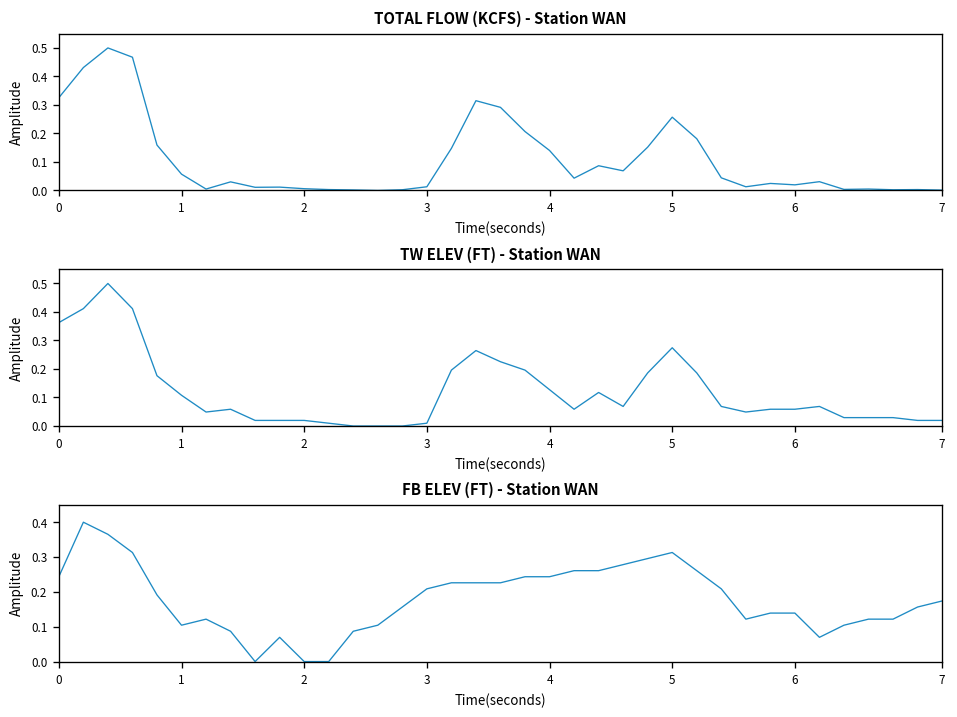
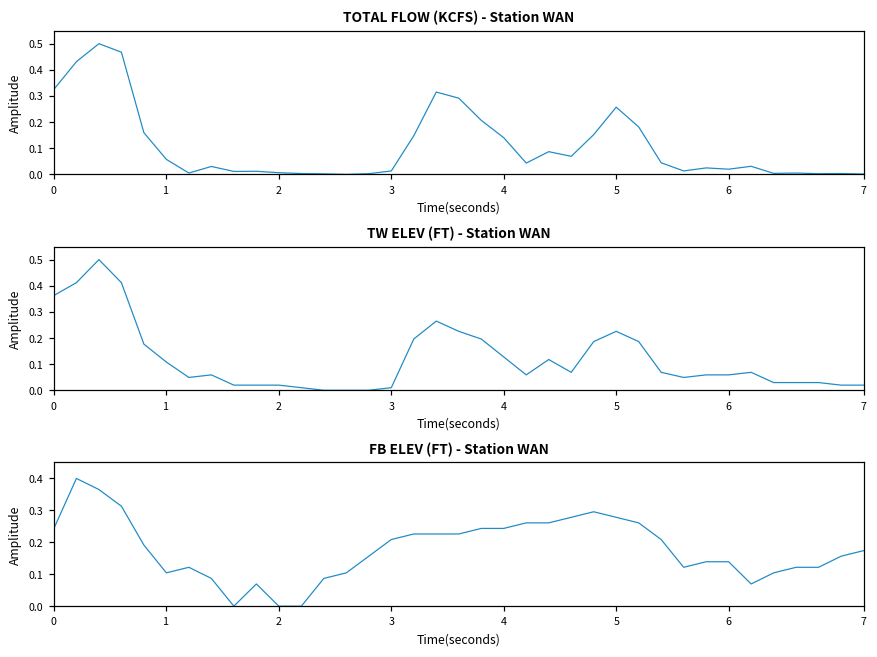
  {
    "TOTAL FLOW (KCFS) - Station WAN": {
      "0": 0.33,
      "5": 0.26
    },
    "TW ELEV (FT) - Station WAN": {
      "0": 0.36,
-     "5": 0.27
+     "5": 0.23
    },
    "FB ELEV (FT) - Station WAN": {
      "0": 0.24,
-     "5": 0.31
+     "5": 0.28
    }
  }
